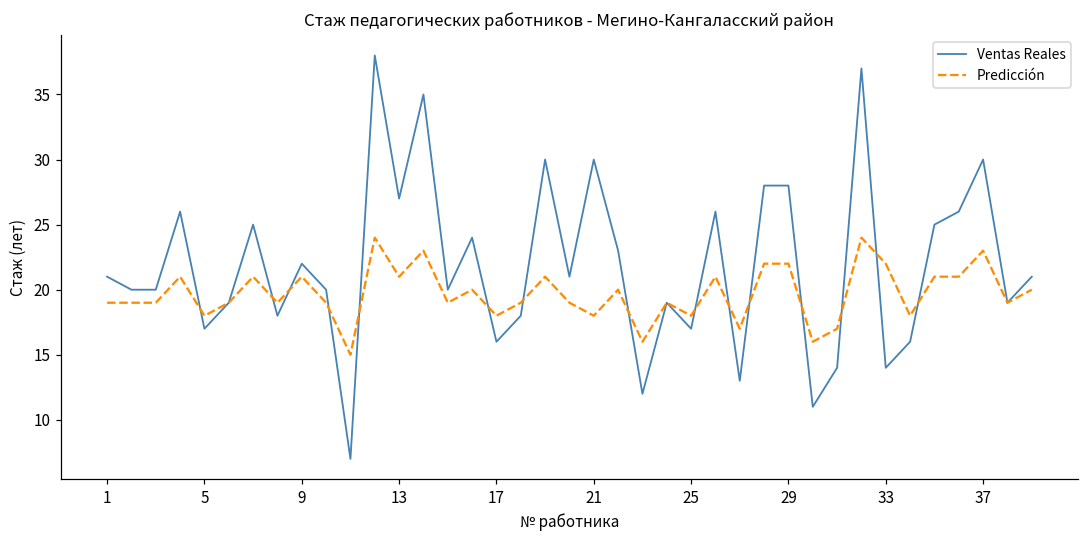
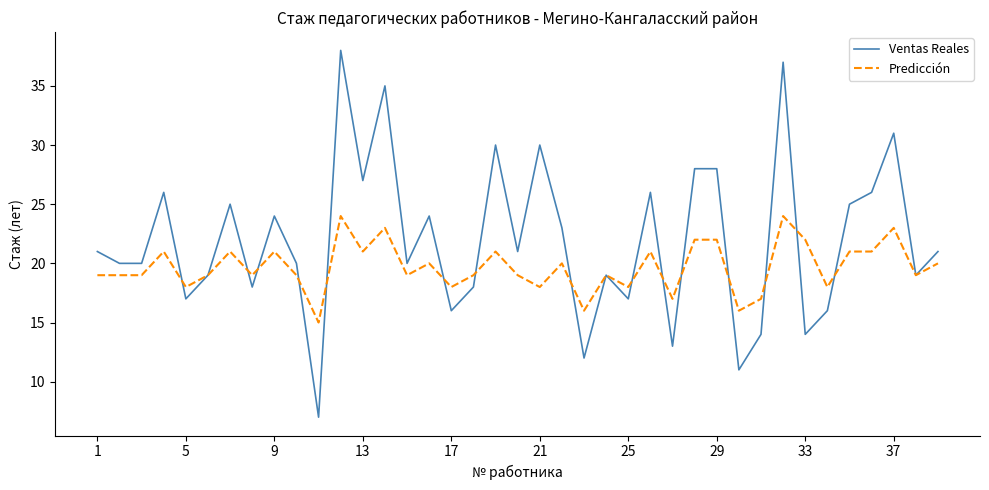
  {
    "Ventas Reales": {
      "1": 21,
      "5": 17,
-     "9": 22,
+     "9": 24,
      "13": 27,
      "17": 16,
      "21": 30,
      "25": 17,
      "29": 28,
      "33": 14,
-     "37": 30
+     "37": 31
    },
    "Predicción": {
      "1": 19,
      "5": 18,
      "9": 21,
      "13": 21,
      "17": 18,
      "21": 18,
      "25": 18,
      "29": 22,
      "33": 22,
      "37": 23
    }
  }
